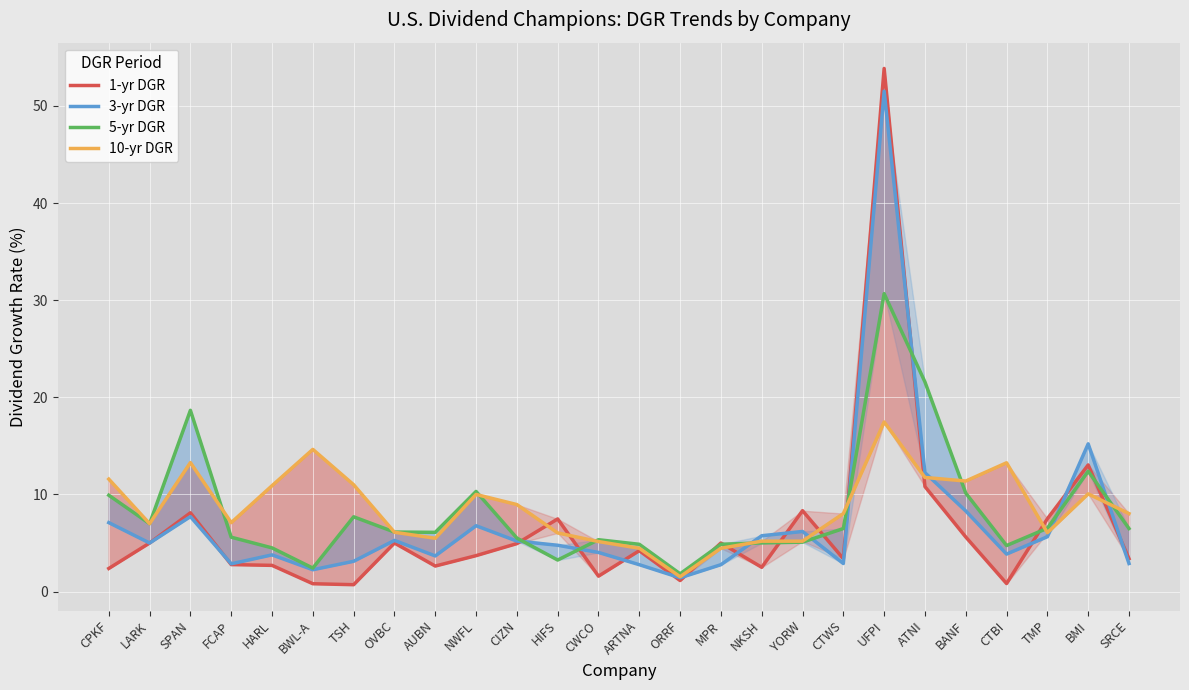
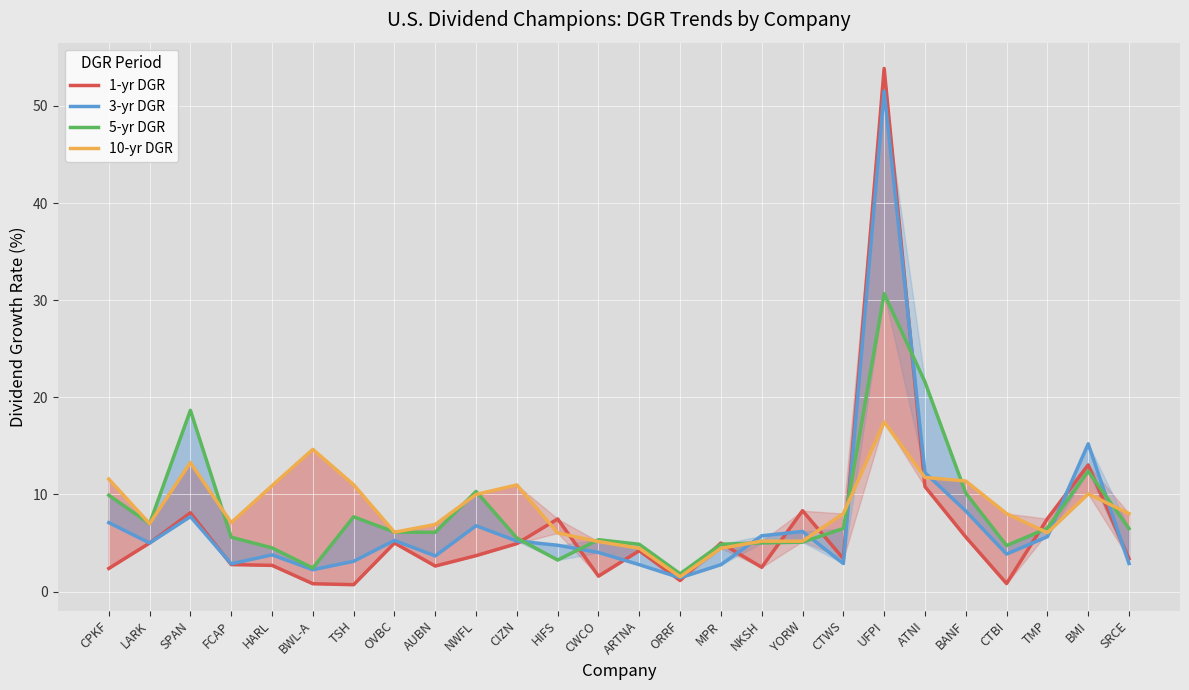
  {
    "5-yr DGR": {
      "HIFS": 3,
      "UFPI": 31,
      "BMI": 12
    },
    "10-yr DGR": {
-     "AUBN": 5,
-     "CIZN": 9,
+     "AUBN": 7,
+     "CIZN": 11,
      "HIFS": 6,
      "MPR": 4,
      "UFPI": 17,
-     "CTBI": 13,
+     "CTBI": 8,
      "TMP": 6,
      "BMI": 10
    }
  }
